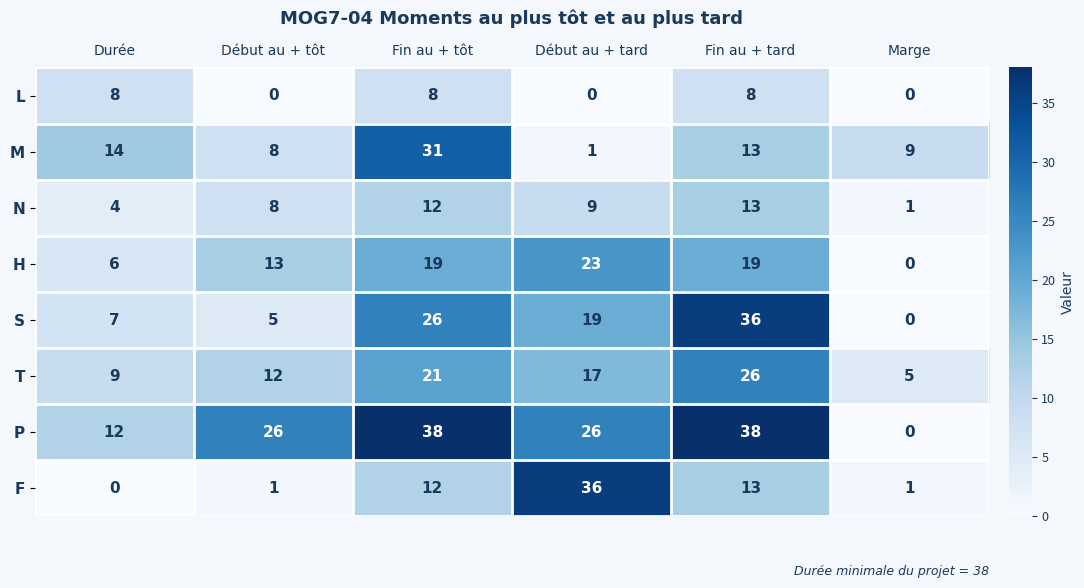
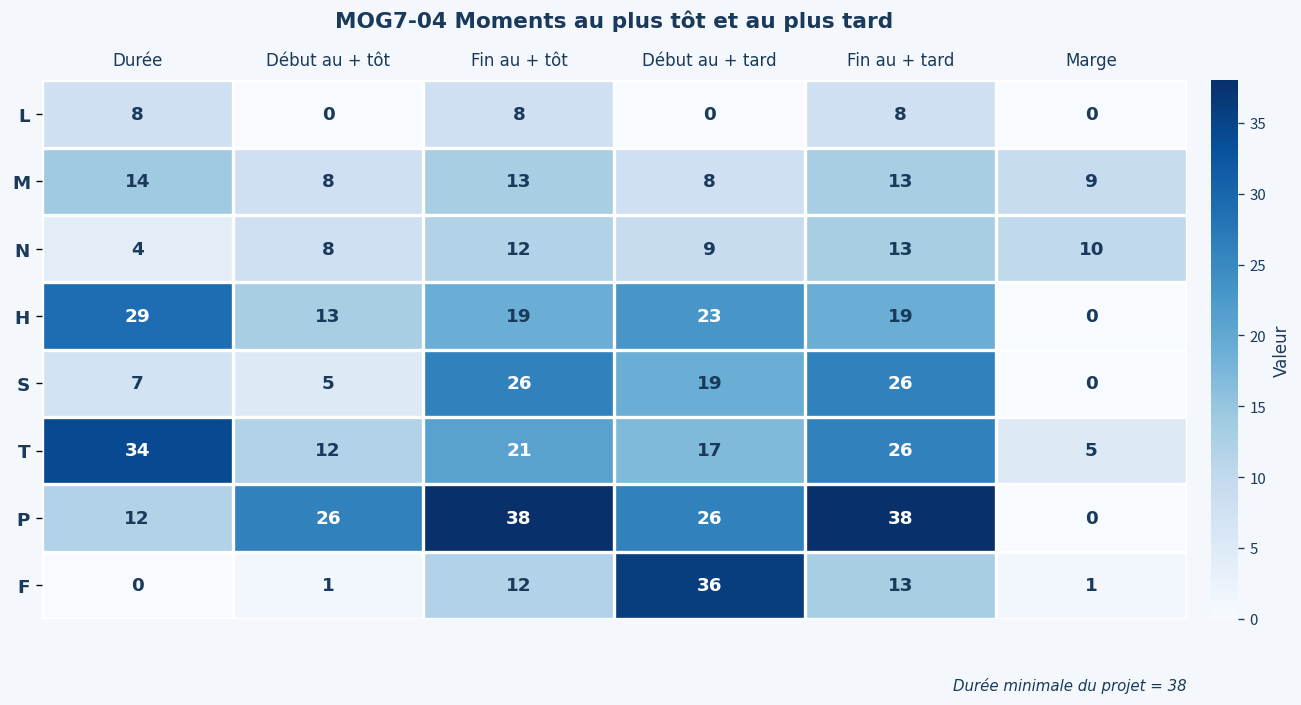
  {
    "L": {
      "Durée": 8,
      "Début au + tôt": 0,
      "Fin au + tôt": 8,
      "Début au + tard": 0,
      "Fin au + tard": 8,
      "Marge": 0
    },
    "M": {
      "Durée": 14,
      "Début au + tôt": 8,
-     "Fin au + tôt": 31,
-     "Début au + tard": 1,
+     "Fin au + tôt": 13,
+     "Début au + tard": 8,
      "Fin au + tard": 13,
      "Marge": 9
    },
    "N": {
      "Durée": 4,
      "Début au + tôt": 8,
      "Fin au + tôt": 12,
      "Début au + tard": 9,
      "Fin au + tard": 13,
-     "Marge": 1
+     "Marge": 10
    },
    "H": {
-     "Durée": 6,
+     "Durée": 29,
      "Début au + tôt": 13,
      "Fin au + tôt": 19,
      "Début au + tard": 23,
      "Fin au + tard": 19,
      "Marge": 0
    },
    "S": {
      "Durée": 7,
      "Début au + tôt": 5,
      "Fin au + tôt": 26,
      "Début au + tard": 19,
-     "Fin au + tard": 36,
+     "Fin au + tard": 26,
      "Marge": 0
    },
    "T": {
-     "Durée": 9,
+     "Durée": 34,
      "Début au + tôt": 12,
      "Fin au + tôt": 21,
      "Début au + tard": 17,
      "Fin au + tard": 26,
      "Marge": 5
    },
    "P": {
      "Durée": 12,
      "Début au + tôt": 26,
      "Fin au + tôt": 38,
      "Début au + tard": 26,
      "Fin au + tard": 38,
      "Marge": 0
    },
    "F": {
      "Durée": 0,
      "Début au + tôt": 1,
      "Fin au + tôt": 12,
      "Début au + tard": 36,
      "Fin au + tard": 13,
      "Marge": 1
    }
  }
